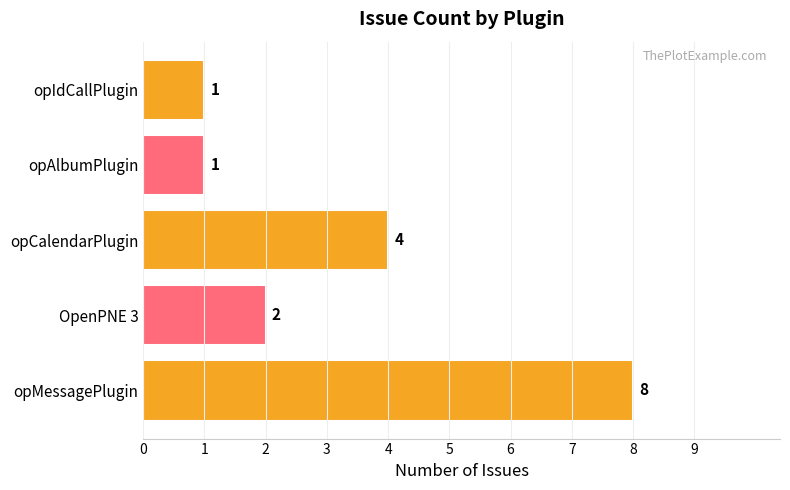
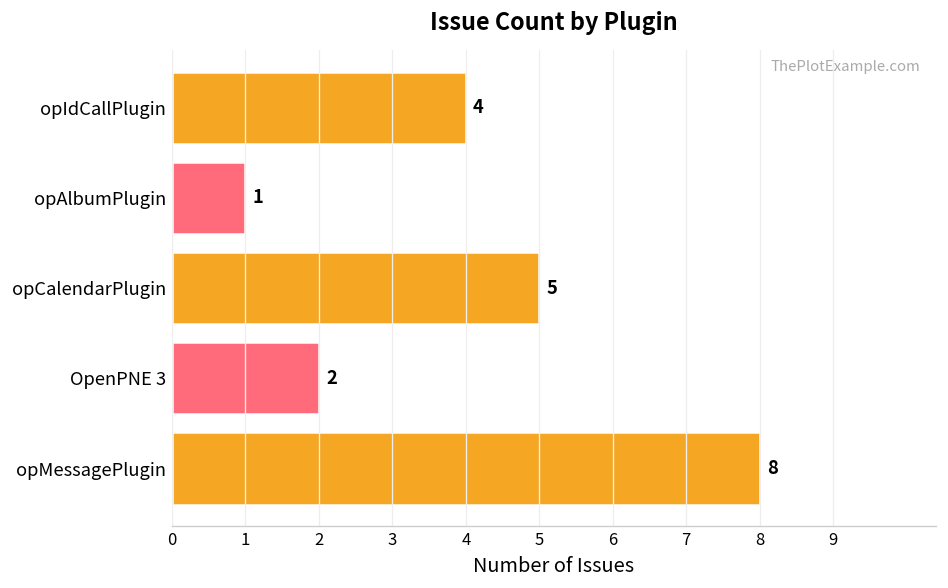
  {
-   "opIdCallPlugin": 1,
+   "opIdCallPlugin": 4,
    "opAlbumPlugin": 1,
-   "opCalendarPlugin": 4,
+   "opCalendarPlugin": 5,
    "OpenPNE 3": 2,
    "opMessagePlugin": 8
  }
